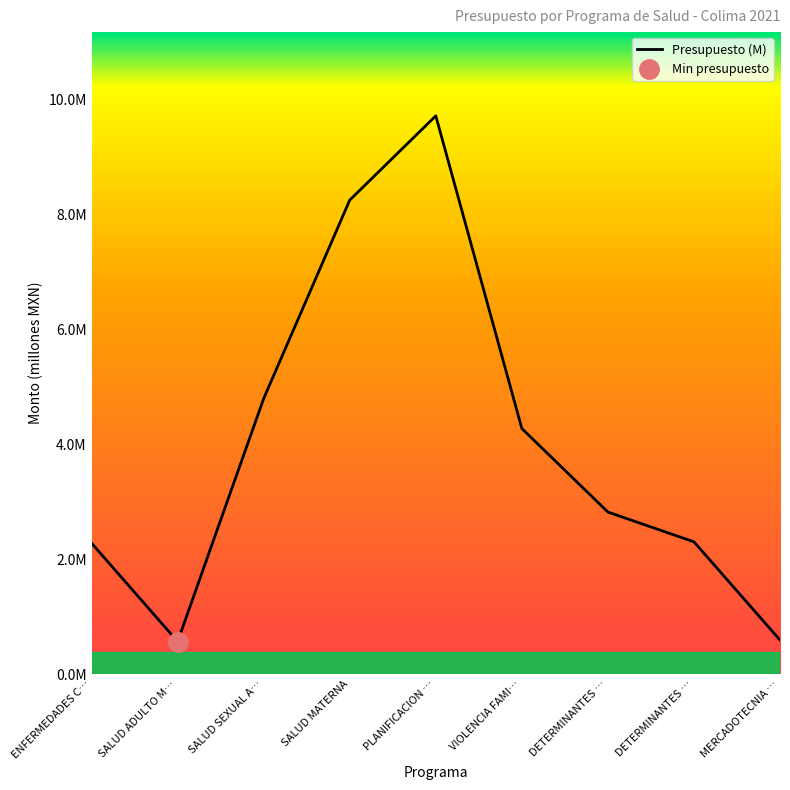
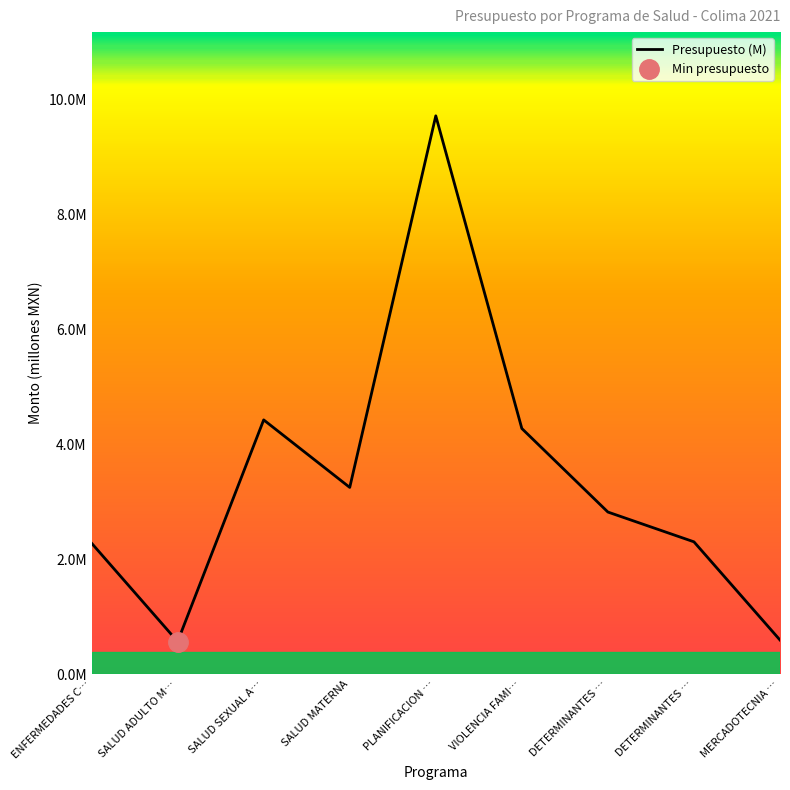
  {
    "Presupuesto (M)": {
      "ENFERMEDADES C…": 2300000,
-     "SALUD SEXUAL A…": 4800000,
-     "SALUD MATERNA": 8200000,
+     "SALUD SEXUAL A…": 4400000,
+     "SALUD MATERNA": 3200000,
      "PLANIFICACION …": 9700000,
      "VIOLENCIA FAMI…": 4300000,
      "MERCADOTECNIA …": 600000
    }
  }
